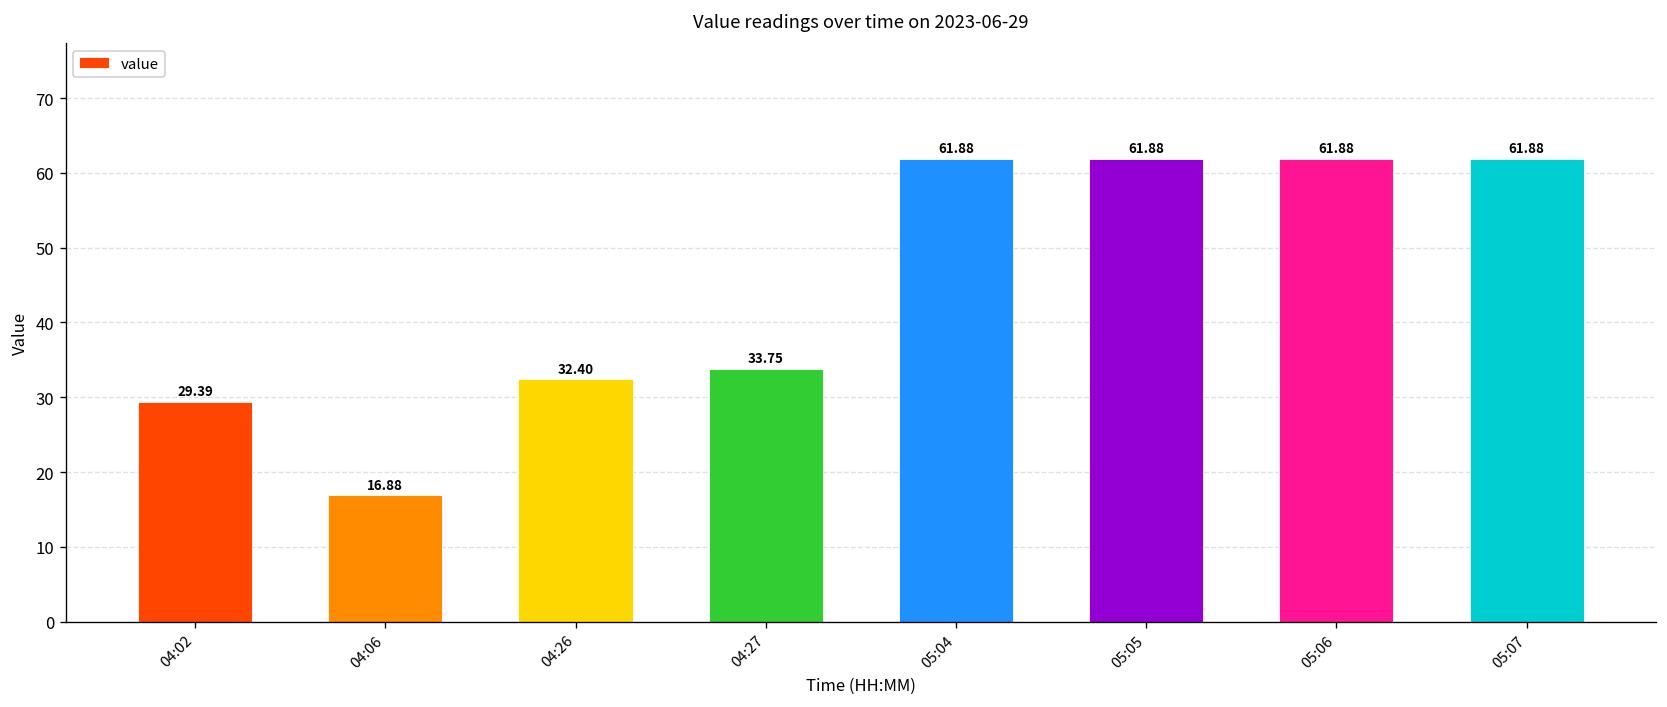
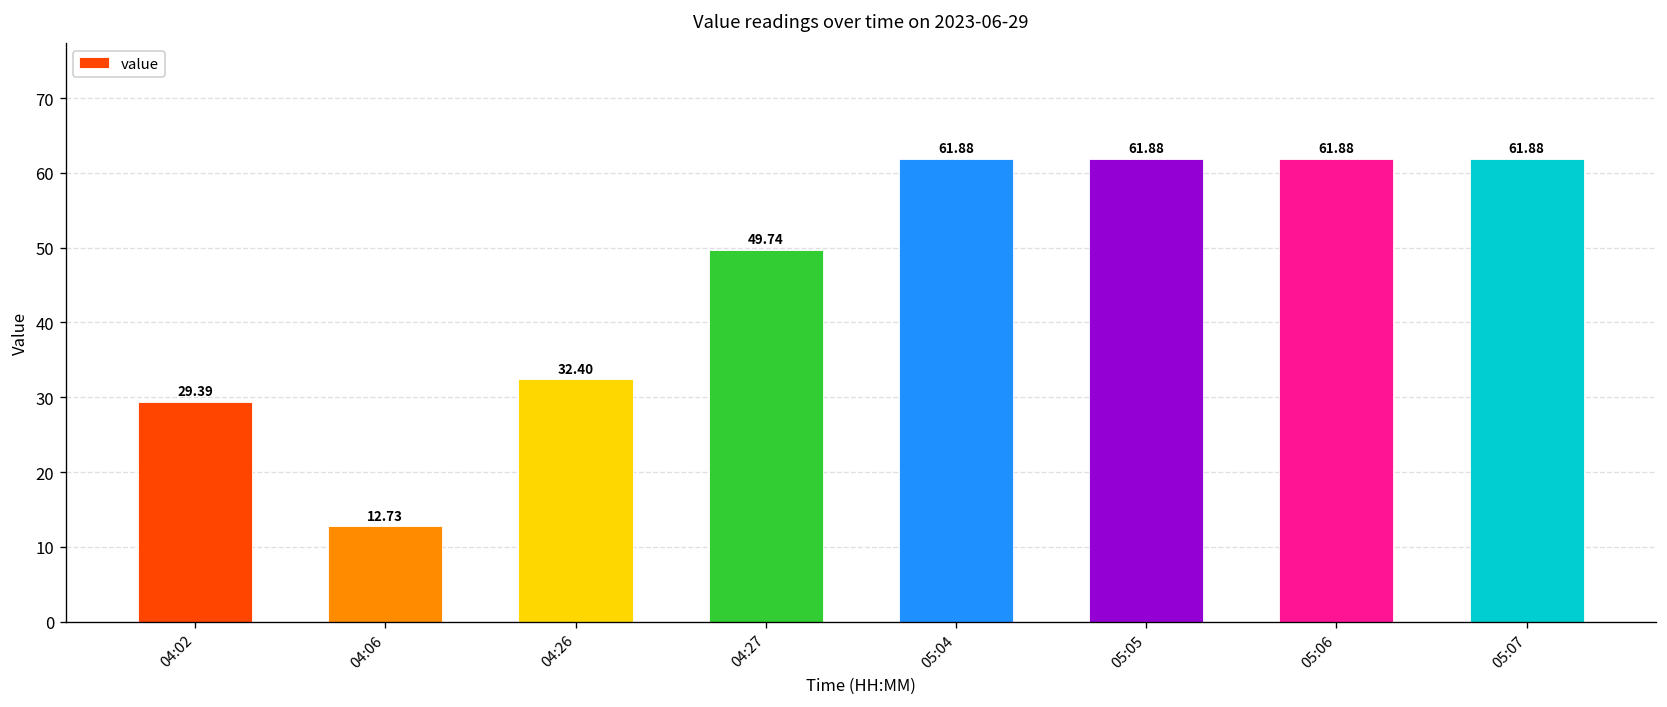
  {
    "04:02": 29.39,
-   "04:06": 16.88,
+   "04:06": 12.73,
    "04:26": 32.40,
-   "04:27": 33.75,
+   "04:27": 49.74,
    "05:04": 61.88,
    "05:05": 61.88,
    "05:06": 61.88,
    "05:07": 61.88
  }
